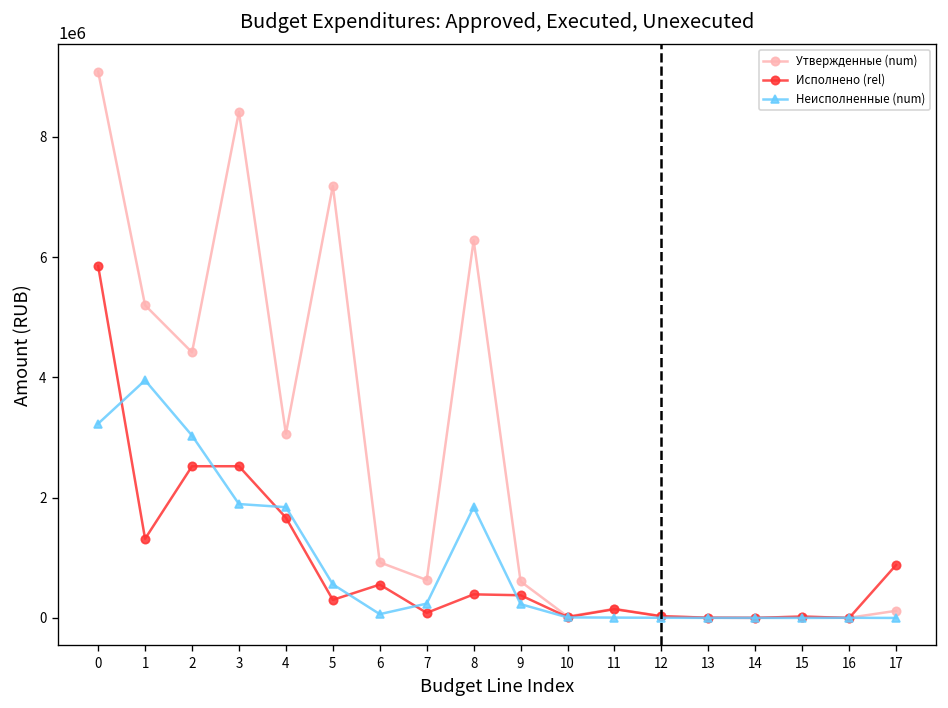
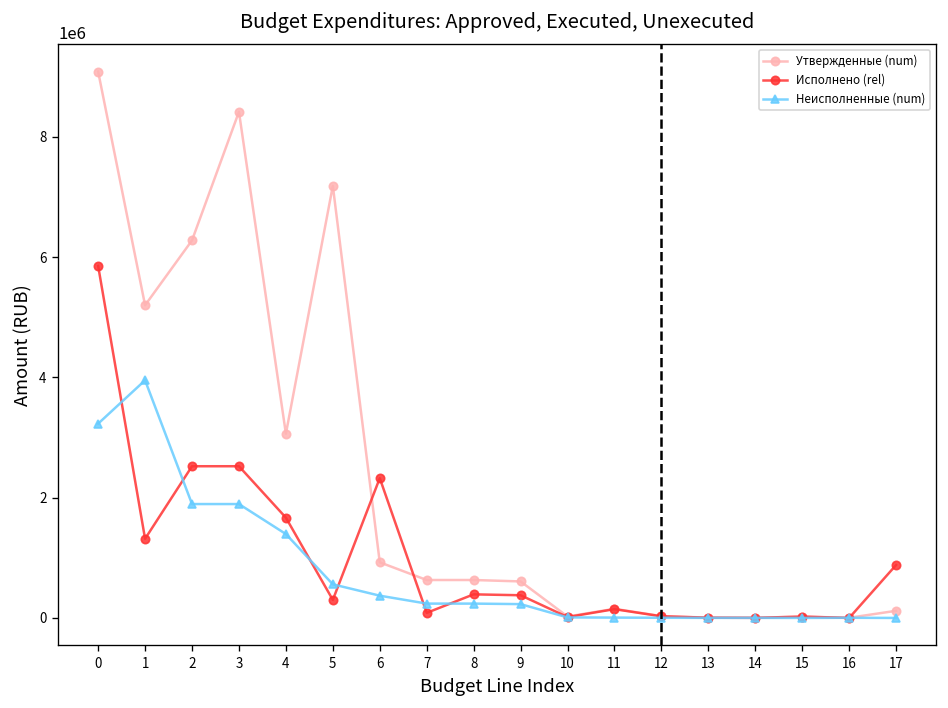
  {
    "Утвержденные (num)": {
      "0": 9100000,
      "1": 5200000,
-     "2": 4400000,
+     "2": 6300000,
      "3": 8400000,
      "4": 3100000,
      "5": 7200000,
      "6": 900000,
      "7": 600000,
-     "8": 6300000,
+     "8": 600000,
      "9": 600000,
      "17": 100000
    },
    "Исполнено (rel)": {
      "0": 5900000,
      "1": 1300000,
      "2": 2500000,
      "3": 2500000,
      "4": 1700000,
      "5": 300000,
-     "6": 600000,
+     "6": 2300000,
      "7": 100000,
      "8": 400000,
      "9": 400000,
      "17": 900000
    },
    "Неисполненные (num)": {
      "0": 3200000,
      "1": 4000000,
-     "2": 3000000,
+     "2": 1900000,
      "3": 1900000,
-     "4": 1800000,
+     "4": 1400000,
      "5": 600000,
-     "6": 100000,
+     "6": 400000,
      "7": 200000,
-     "8": 1800000,
+     "8": 200000,
      "9": 200000,
      "11": 0,
      "17": 0
    }
  }
